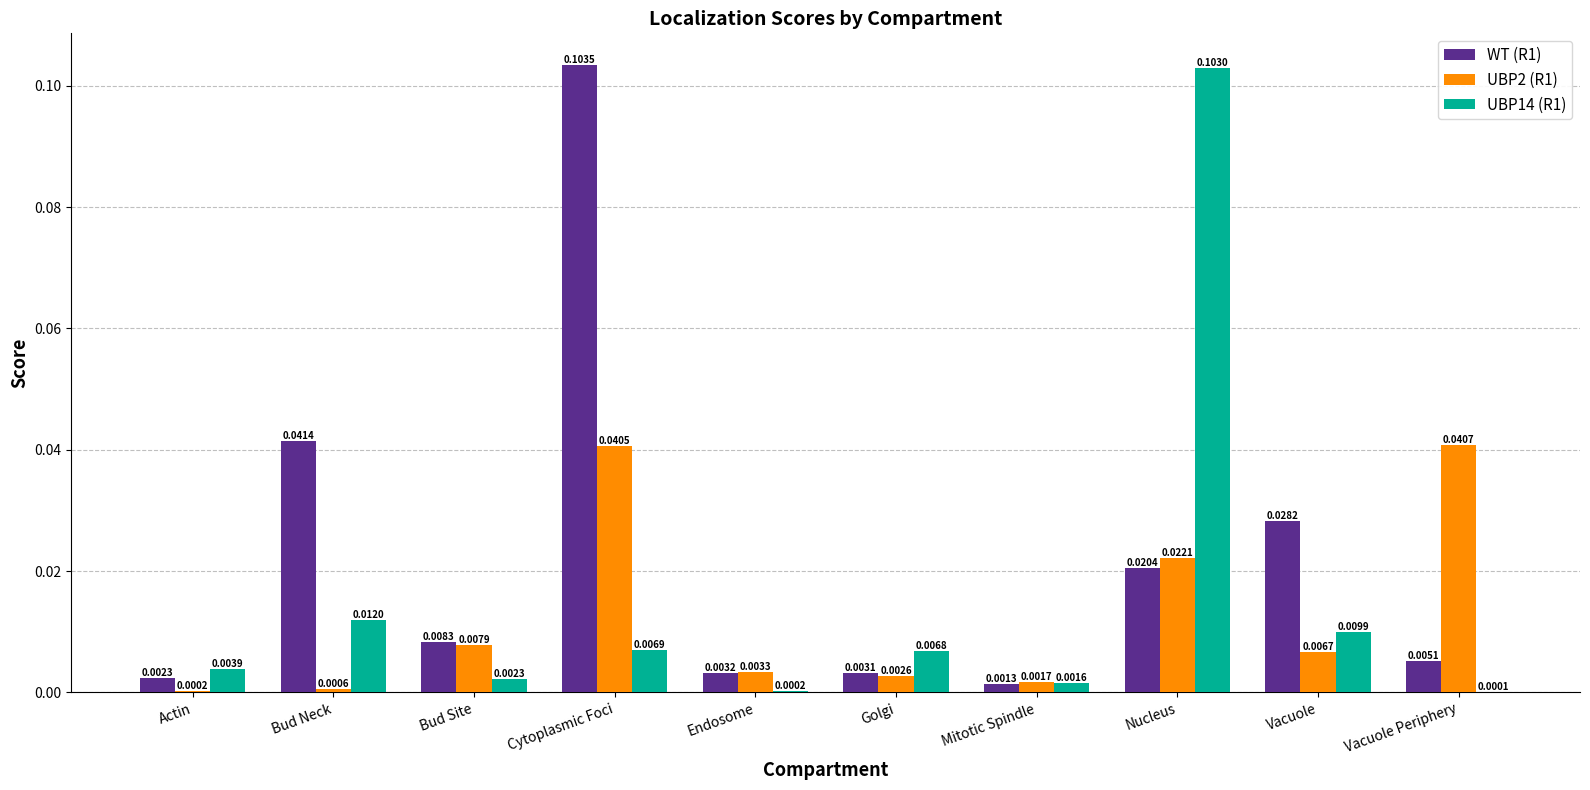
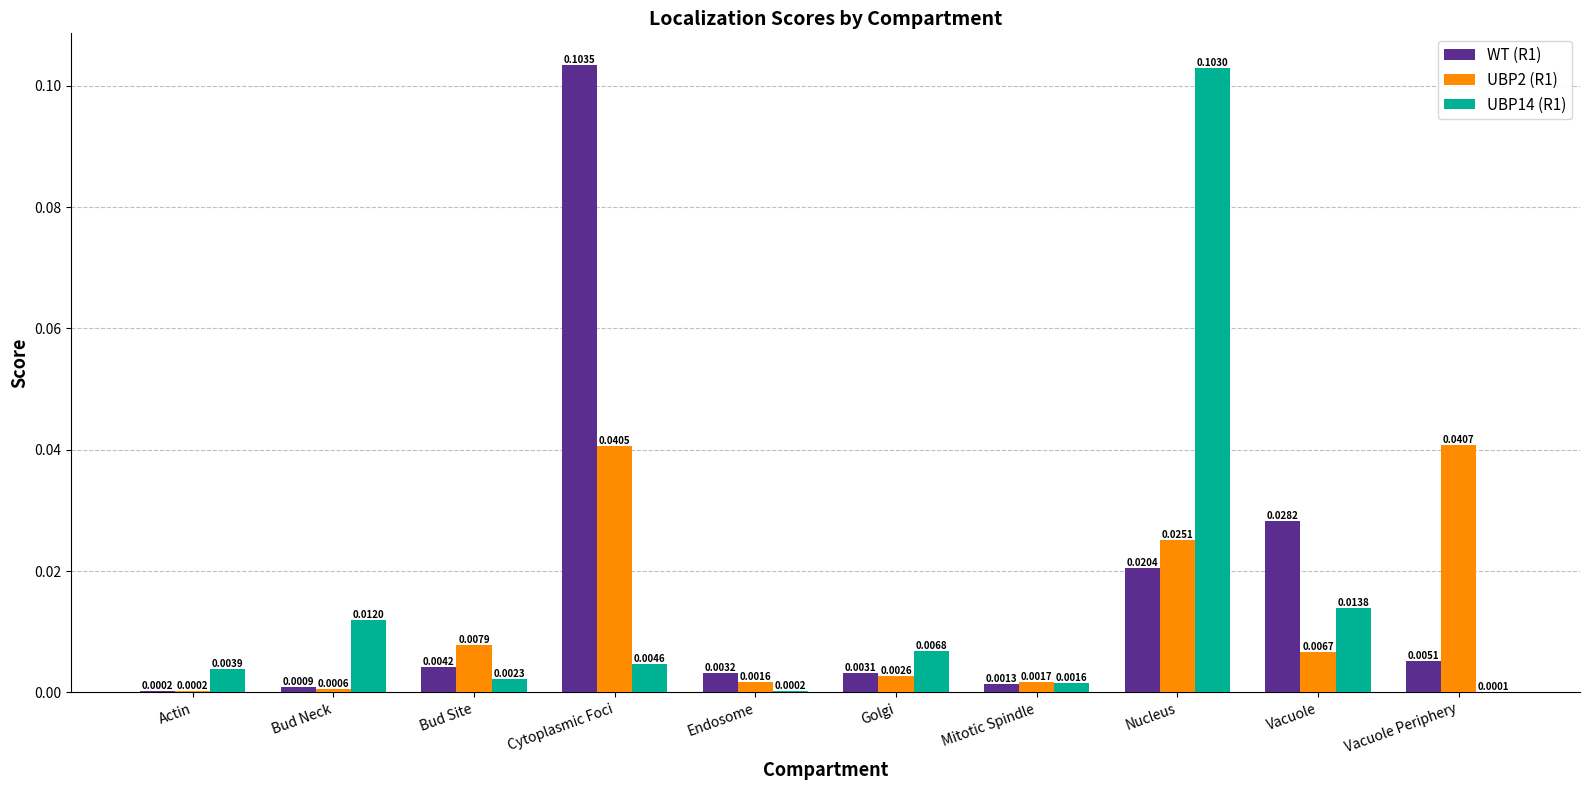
  {
    "WT (R1)": {
-     "Actin": 0.0023,
-     "Bud Neck": 0.0414,
-     "Bud Site": 0.0083,
+     "Actin": 0.0002,
+     "Bud Neck": 0.0009,
+     "Bud Site": 0.0042,
      "Cytoplasmic Foci": 0.1035,
      "Endosome": 0.0032,
      "Golgi": 0.0031,
      "Mitotic Spindle": 0.0013,
      "Nucleus": 0.0204,
      "Vacuole": 0.0282,
      "Vacuole Periphery": 0.0051
    },
    "UBP2 (R1)": {
      "Actin": 0.0002,
      "Bud Neck": 0.0006,
      "Bud Site": 0.0079,
      "Cytoplasmic Foci": 0.0405,
-     "Endosome": 0.0033,
+     "Endosome": 0.0016,
      "Golgi": 0.0026,
      "Mitotic Spindle": 0.0017,
-     "Nucleus": 0.0221,
+     "Nucleus": 0.0251,
      "Vacuole": 0.0067,
      "Vacuole Periphery": 0.0407
    },
    "UBP14 (R1)": {
      "Actin": 0.0039,
      "Bud Neck": 0.0120,
      "Bud Site": 0.0023,
-     "Cytoplasmic Foci": 0.0069,
+     "Cytoplasmic Foci": 0.0046,
      "Endosome": 0.0002,
      "Golgi": 0.0068,
      "Mitotic Spindle": 0.0016,
      "Nucleus": 0.1030,
-     "Vacuole": 0.0099,
+     "Vacuole": 0.0138,
      "Vacuole Periphery": 0.0001
    }
  }
